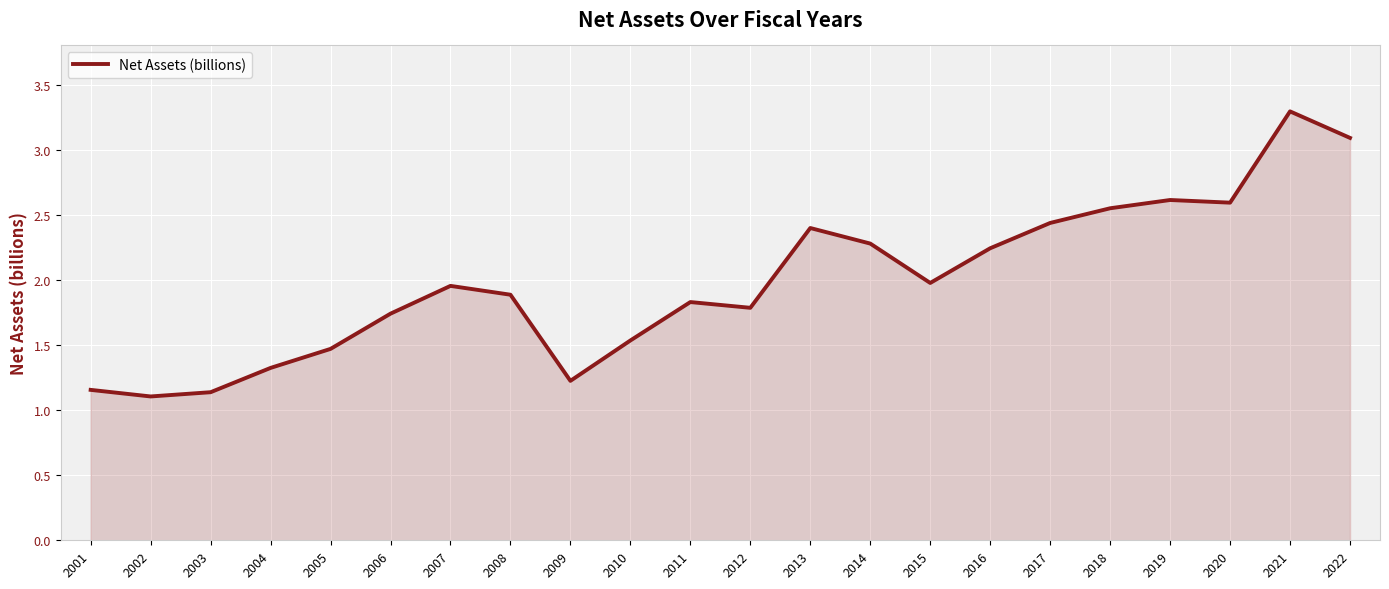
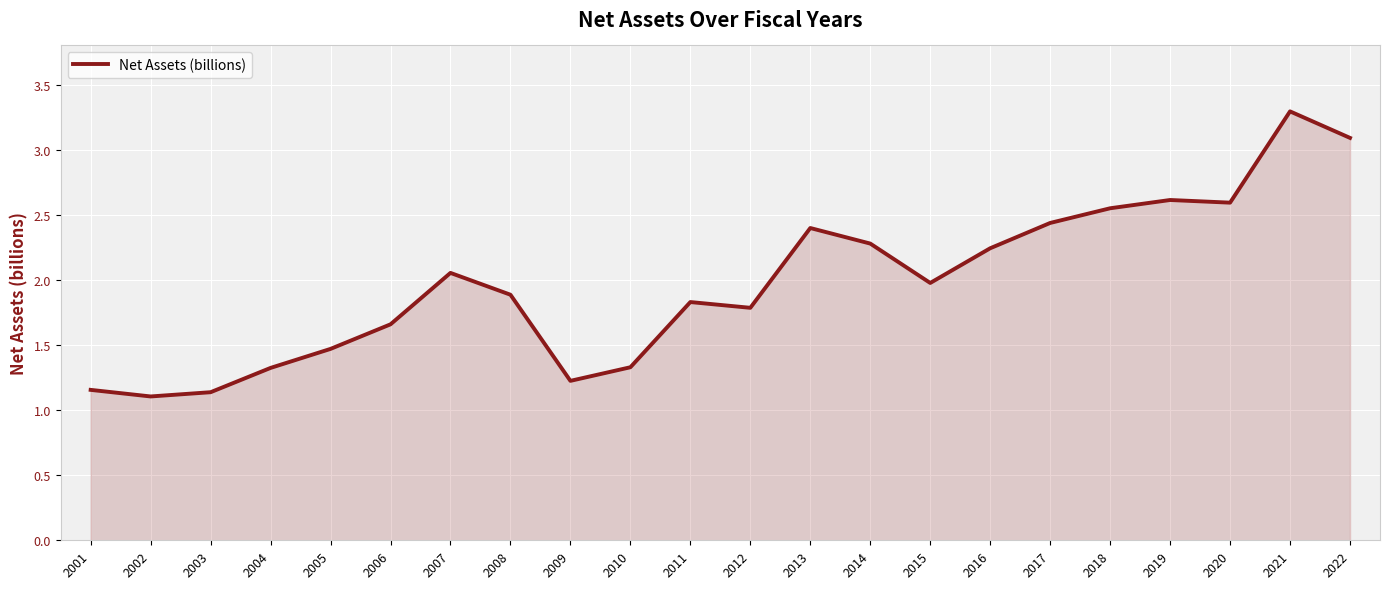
  {
    "2001": 1.16,
    "2002": 1.10,
    "2003": 1.14,
    "2004": 1.32,
    "2005": 1.47,
-   "2006": 1.74,
-   "2007": 1.95,
+   "2006": 1.66,
+   "2007": 2.05,
    "2008": 1.89,
    "2009": 1.22,
-   "2010": 1.53,
+   "2010": 1.33,
    "2011": 1.83,
    "2012": 1.79,
    "2013": 2.40,
    "2014": 2.28,
    "2015": 1.98,
    "2016": 2.24,
    "2017": 2.44,
    "2018": 2.55,
    "2019": 2.61,
    "2020": 2.59,
    "2021": 3.29,
    "2022": 3.09
  }
